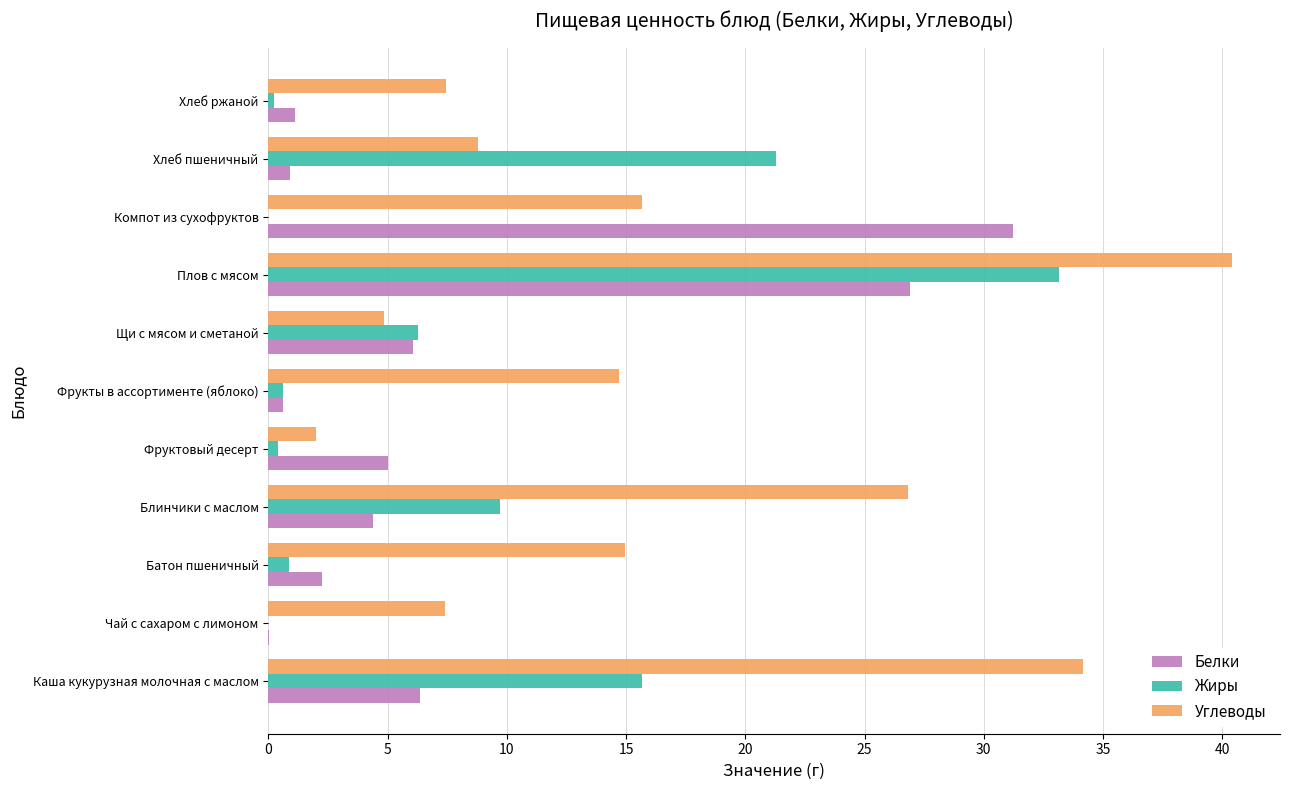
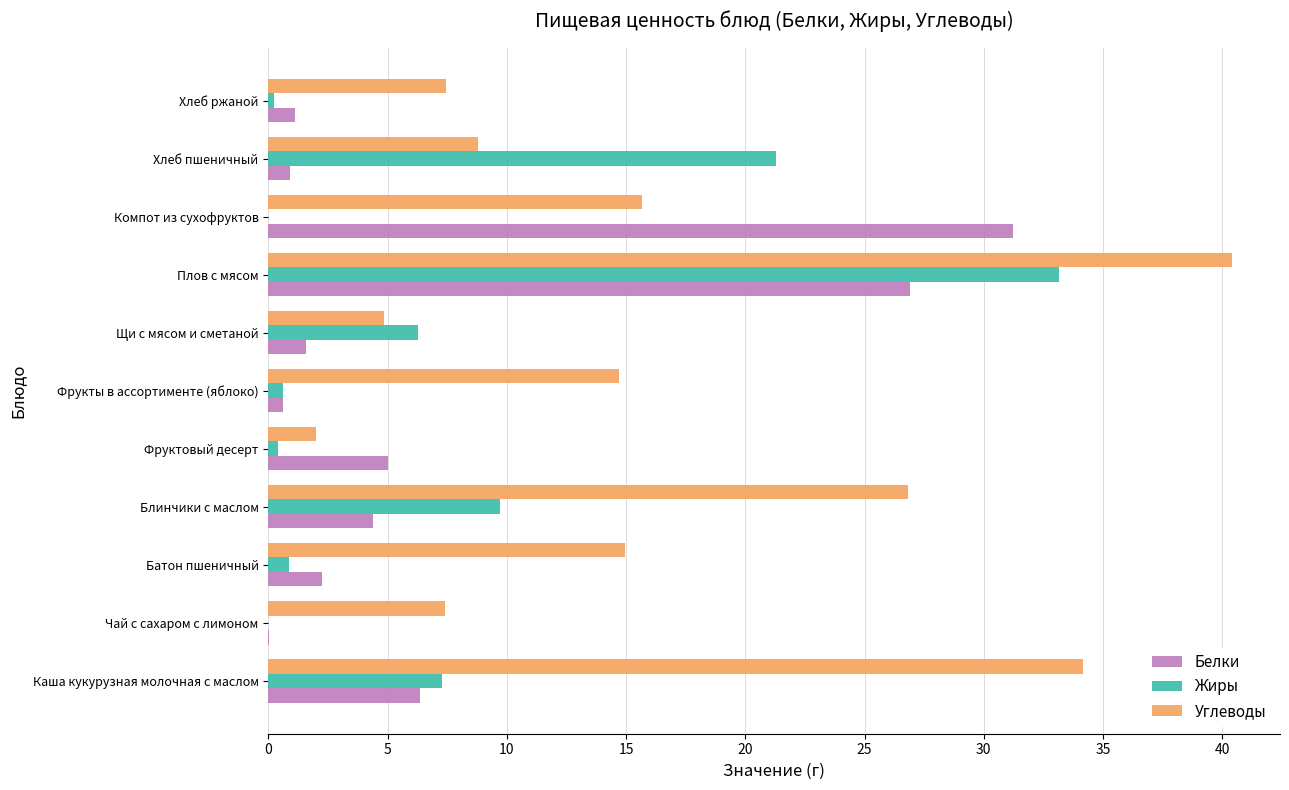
  {
    "Белки": {
      "Хлеб ржаной": 1.1,
      "Хлеб пшеничный": 0.9,
      "Компот из сухофруктов": 31.2,
      "Плов с мясом": 26.9,
-     "Щи с мясом и сметаной": 6.1,
+     "Щи с мясом и сметаной": 1.6,
      "Фрукты в ассортименте (яблоко)": 0.6,
      "Фруктовый десерт": 5.0,
      "Блинчики с маслом": 4.4,
      "Батон пшеничный": 2.3,
      "Каша кукурузная молочная с маслом": 6.4
    },
    "Жиры": {
      "Хлеб ржаной": 0.2,
      "Хлеб пшеничный": 21.3,
      "Компот из сухофруктов": 0.0,
      "Плов с мясом": 33.2,
      "Щи с мясом и сметаной": 6.3,
      "Фрукты в ассортименте (яблоко)": 0.6,
      "Фруктовый десерт": 0.4,
      "Блинчики с маслом": 9.7,
      "Батон пшеничный": 0.9,
      "Чай с сахаром с лимоном": 0.0,
-     "Каша кукурузная молочная с маслом": 15.7
+     "Каша кукурузная молочная с маслом": 7.3
    },
    "Углеводы": {
      "Хлеб ржаной": 7.4,
      "Хлеб пшеничный": 8.8,
      "Компот из сухофруктов": 15.7,
      "Плов с мясом": 40.4,
      "Щи с мясом и сметаной": 4.9,
      "Фрукты в ассортименте (яблоко)": 14.7,
      "Фруктовый десерт": 2.0,
      "Блинчики с маслом": 26.8,
      "Батон пшеничный": 14.9,
      "Чай с сахаром с лимоном": 7.4,
      "Каша кукурузная молочная с маслом": 34.2
    }
  }
